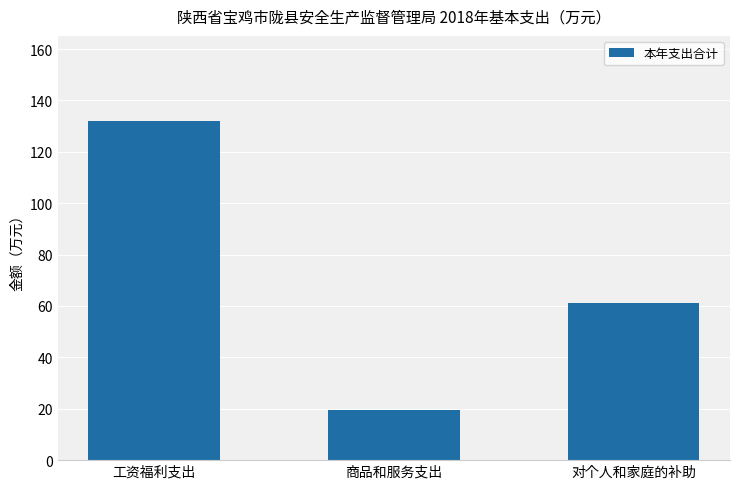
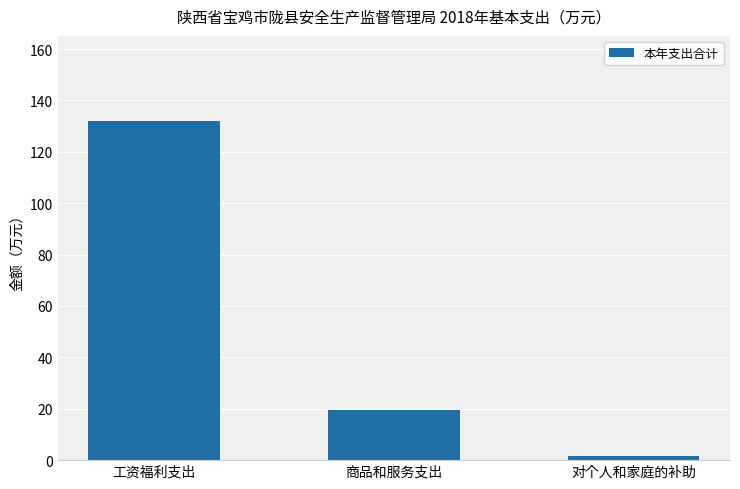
  {
    "工资福利支出": 132,
    "商品和服务支出": 19,
-   "对个人和家庭的补助": 61
+   "对个人和家庭的补助": 2
  }
